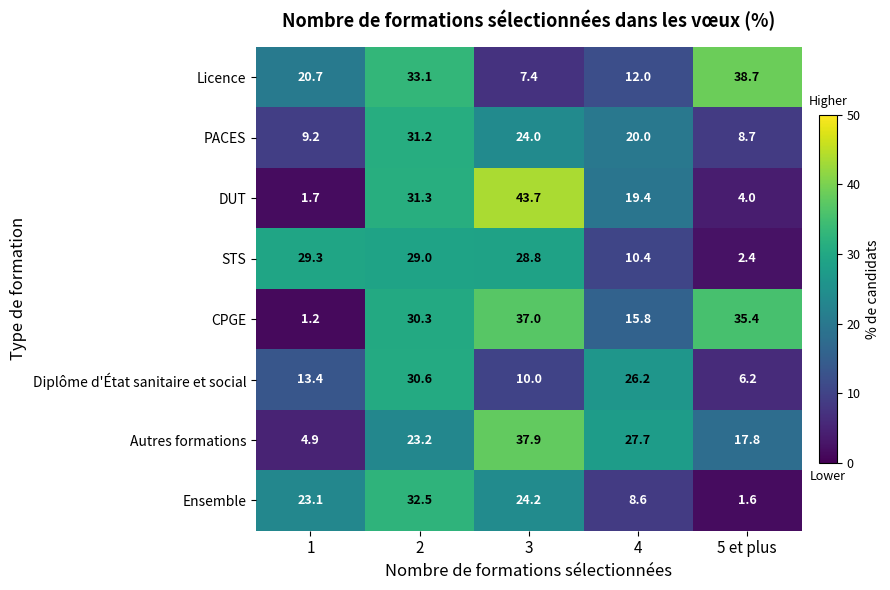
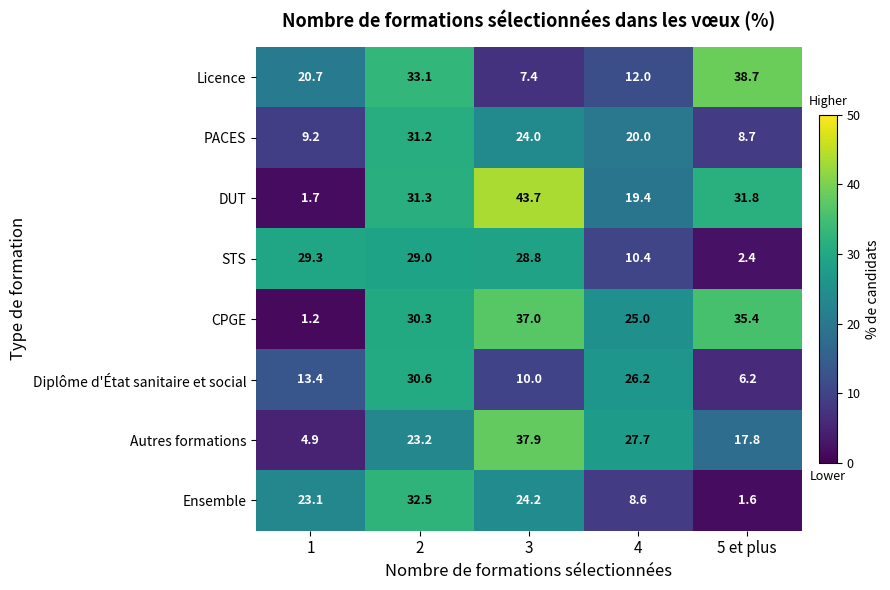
  {
    "Licence": {
      "1": 20.7,
      "2": 33.1,
      "3": 7.4,
      "4": 12.0,
      "5 et plus": 38.7
    },
    "PACES": {
      "1": 9.2,
      "2": 31.2,
      "3": 24.0,
      "4": 20.0,
      "5 et plus": 8.7
    },
    "DUT": {
      "1": 1.7,
      "2": 31.3,
      "3": 43.7,
      "4": 19.4,
-     "5 et plus": 4.0
+     "5 et plus": 31.8
    },
    "STS": {
      "1": 29.3,
      "2": 29.0,
      "3": 28.8,
      "4": 10.4,
      "5 et plus": 2.4
    },
    "CPGE": {
      "1": 1.2,
      "2": 30.3,
      "3": 37.0,
-     "4": 15.8,
+     "4": 25.0,
      "5 et plus": 35.4
    },
    "Diplôme d'État sanitaire et social": {
      "1": 13.4,
      "2": 30.6,
      "3": 10.0,
      "4": 26.2,
      "5 et plus": 6.2
    },
    "Autres formations": {
      "1": 4.9,
      "2": 23.2,
      "3": 37.9,
      "4": 27.7,
      "5 et plus": 17.8
    },
    "Ensemble": {
      "1": 23.1,
      "2": 32.5,
      "3": 24.2,
      "4": 8.6,
      "5 et plus": 1.6
    }
  }
